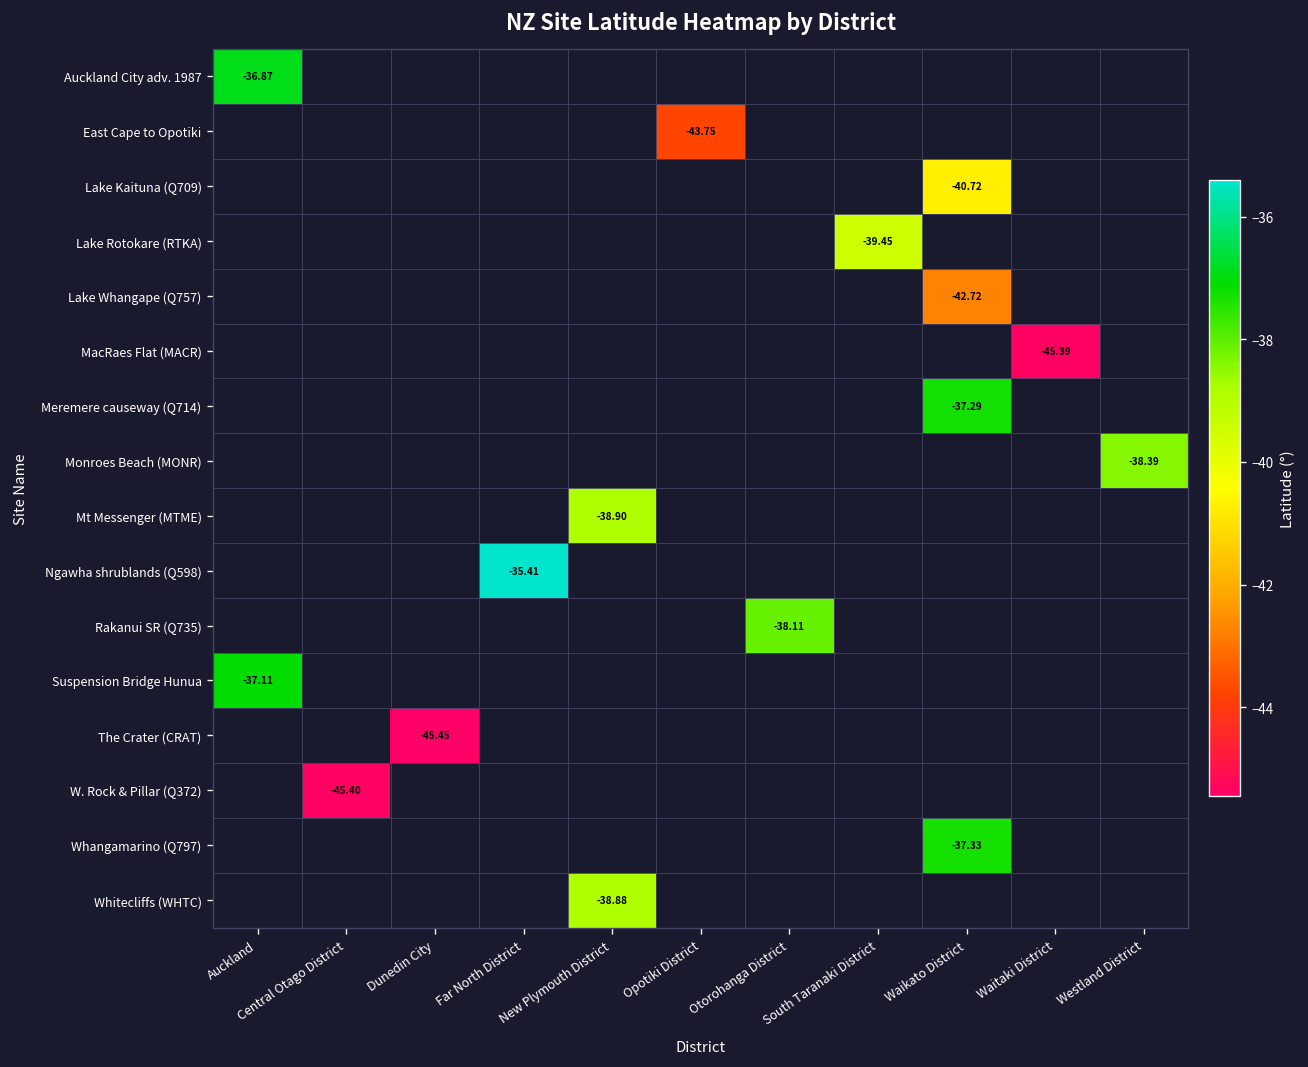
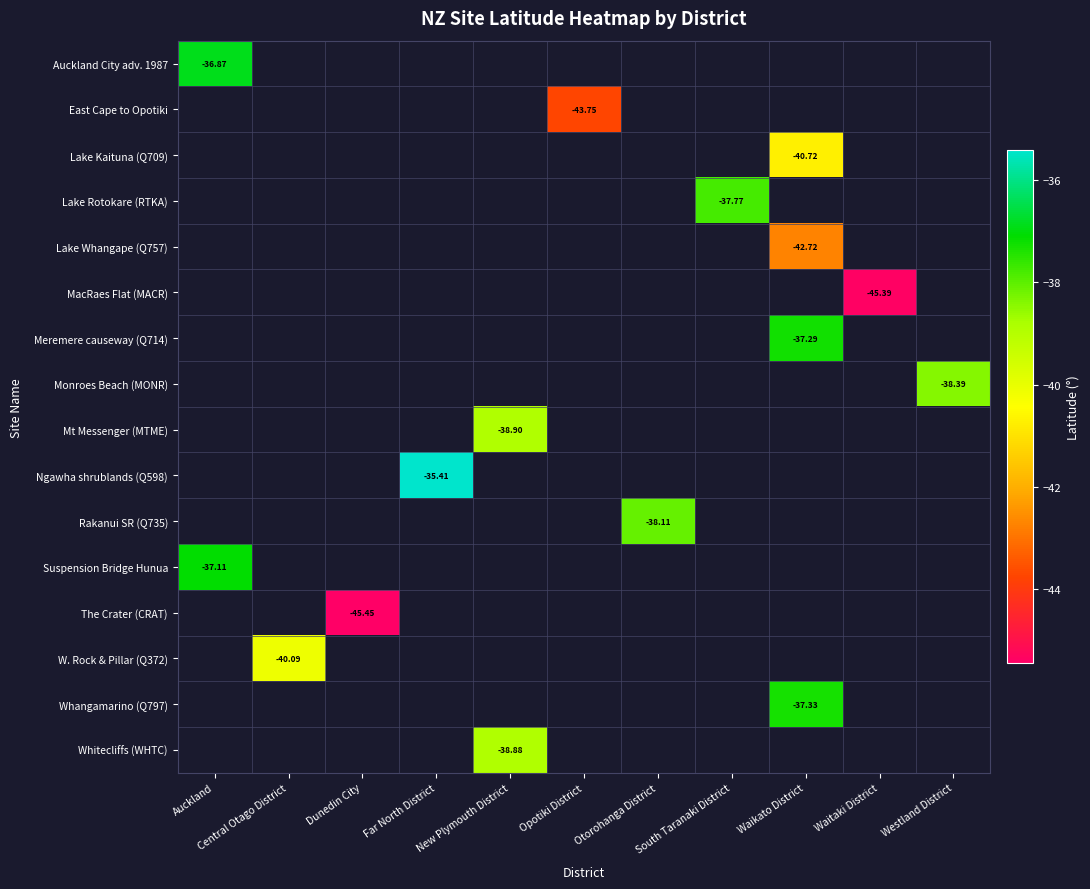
  {
    "Auckland City adv. 1987": {
      "Auckland": -36.87
    },
    "East Cape to Opotiki": {
      "Opotiki District": -43.75
    },
    "Lake Kaituna (Q709)": {
      "Waikato District": -40.72
    },
    "Lake Rotokare (RTKA)": {
-     "South Taranaki District": -39.45
+     "South Taranaki District": -37.77
    },
    "Lake Whangape (Q757)": {
      "Waikato District": -42.72
    },
    "MacRaes Flat (MACR)": {
      "Waitaki District": -45.39
    },
    "Meremere causeway (Q714)": {
      "Waikato District": -37.29
    },
    "Monroes Beach (MONR)": {
      "Westland District": -38.39
    },
    "Mt Messenger (MTME)": {
      "New Plymouth District": -38.90
    },
    "Ngawha shrublands (Q598)": {
      "Far North District": -35.41
    },
    "Rakanui SR (Q735)": {
      "Otorohanga District": -38.11
    },
    "Suspension Bridge Hunua": {
      "Auckland": -37.11
    },
    "The Crater (CRAT)": {
      "Dunedin City": -45.45
    },
    "W. Rock & Pillar (Q372)": {
-     "Central Otago District": -45.40
+     "Central Otago District": -40.09
    },
    "Whangamarino (Q797)": {
      "Waikato District": -37.33
    },
    "Whitecliffs (WHTC)": {
      "New Plymouth District": -38.88
    }
  }
